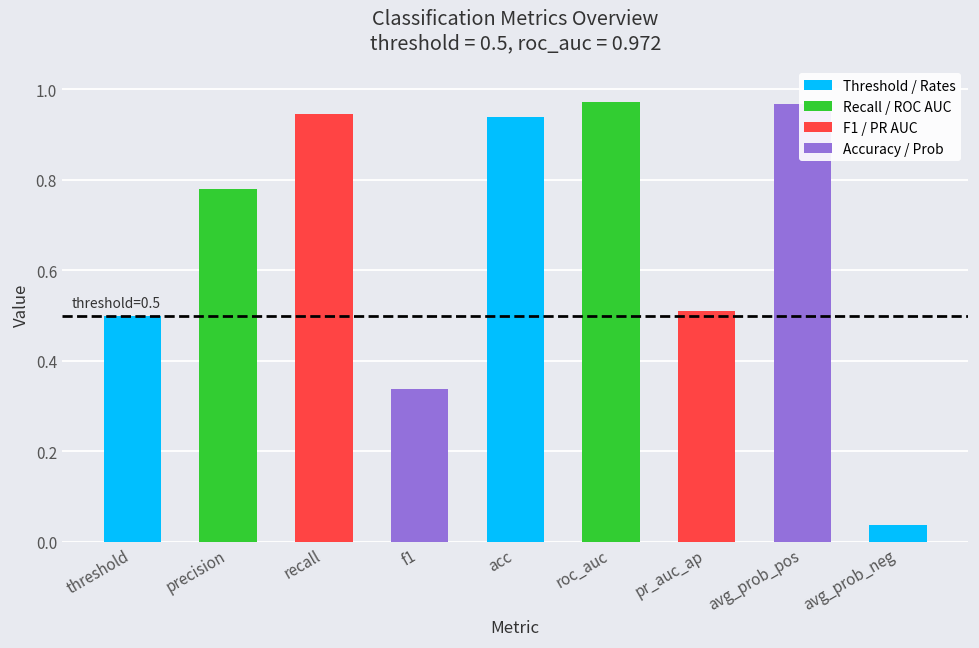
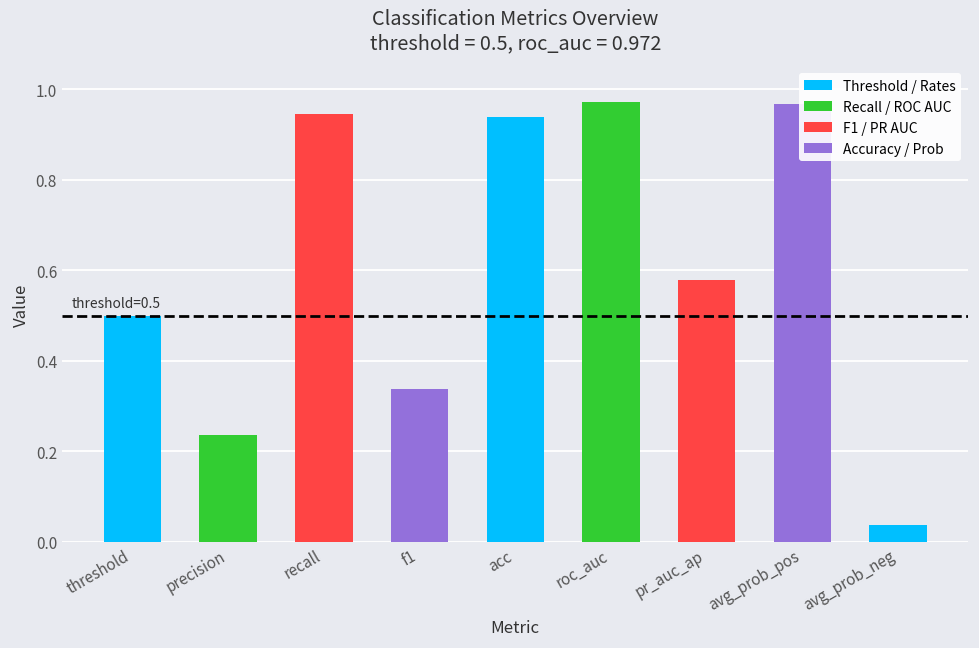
  {
-   "precision": 0.78,
+   "precision": 0.24,
    "recall": 0.94,
    "f1": 0.34,
    "acc": 0.94,
    "roc_auc": 0.97,
-   "pr_auc_ap": 0.51,
+   "pr_auc_ap": 0.58,
    "avg_prob_neg": 0.04
  }
